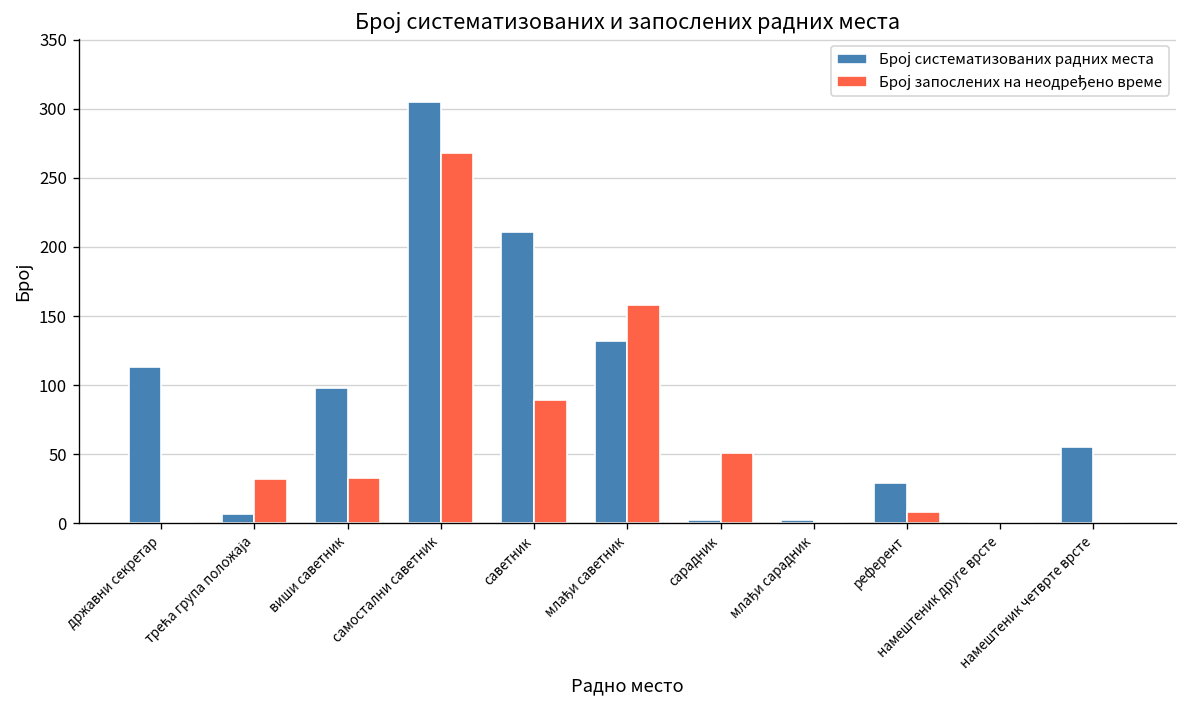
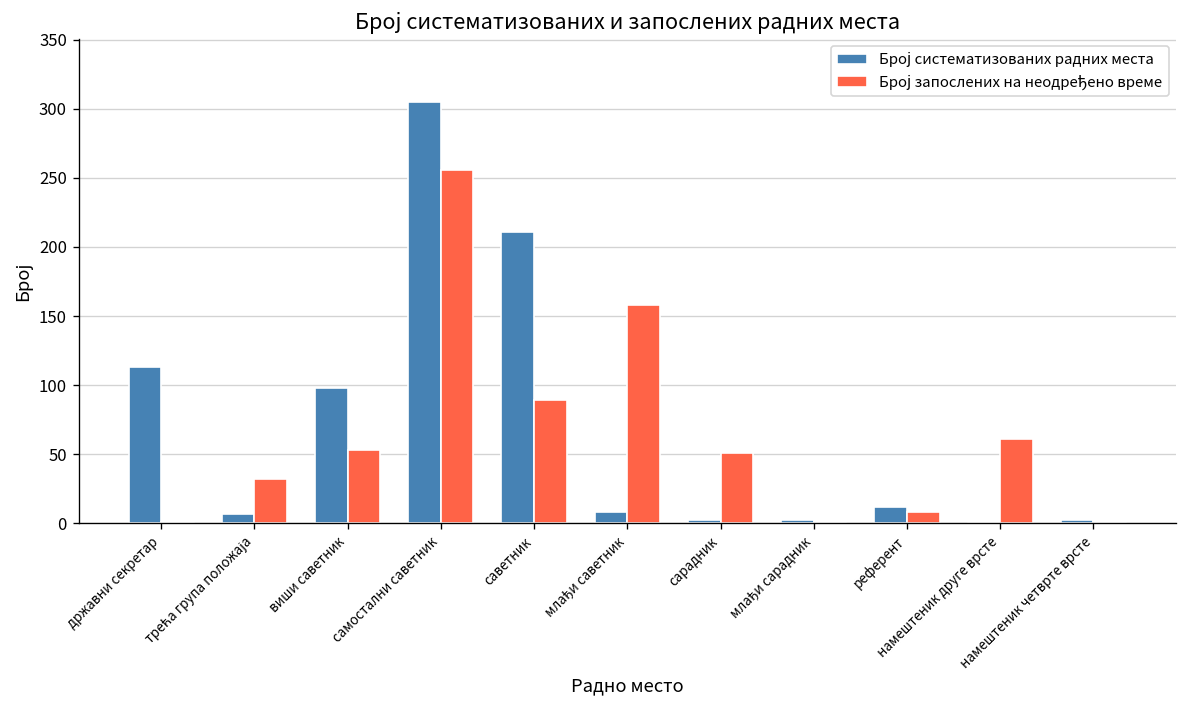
  {
    "Број систематизованих радних места": {
      "државни секретар": 113,
      "трећа група положаја": 7,
      "виши саветник": 98,
      "самостални саветник": 305,
      "саветник": 211,
-     "млађи саветник": 132,
-     "референт": 29,
-     "намештеник четврте врсте": 55
+     "млађи саветник": 8,
+     "референт": 12,
+     "намештеник четврте врсте": 2
    },
    "Број запослених на неодређено време": {
      "трећа група положаја": 32,
-     "виши саветник": 33,
-     "самостални саветник": 268,
+     "виши саветник": 53,
+     "самостални саветник": 256,
      "саветник": 89,
      "млађи саветник": 158,
      "сарадник": 51,
      "референт": 8,
-     "намештеник друге врсте": 1
+     "намештеник друге врсте": 61
    }
  }
